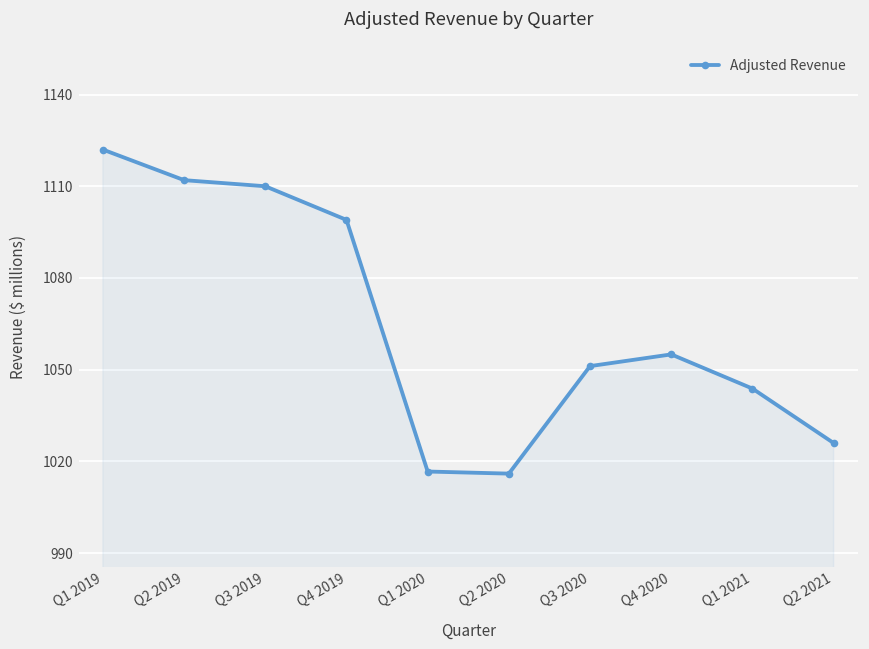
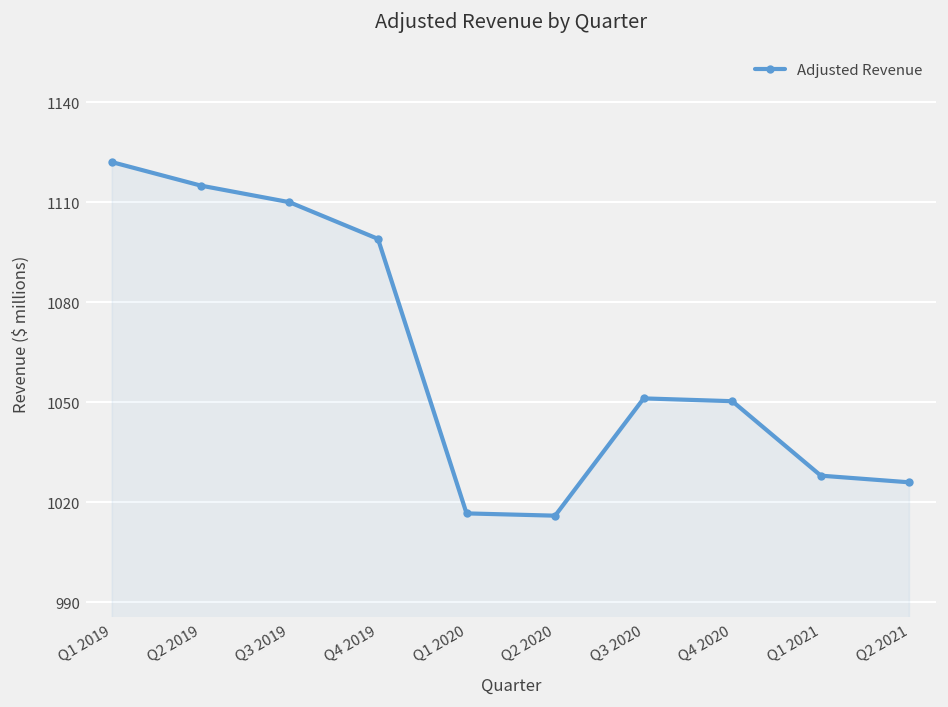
  {
    "Q1 2019": 1122,
-   "Q2 2019": 1112,
+   "Q2 2019": 1115,
    "Q3 2019": 1110,
    "Q4 2019": 1099,
    "Q1 2020": 1017,
    "Q2 2020": 1016,
    "Q3 2020": 1051,
-   "Q4 2020": 1055,
-   "Q1 2021": 1044,
+   "Q4 2020": 1050,
+   "Q1 2021": 1028,
    "Q2 2021": 1026
  }
